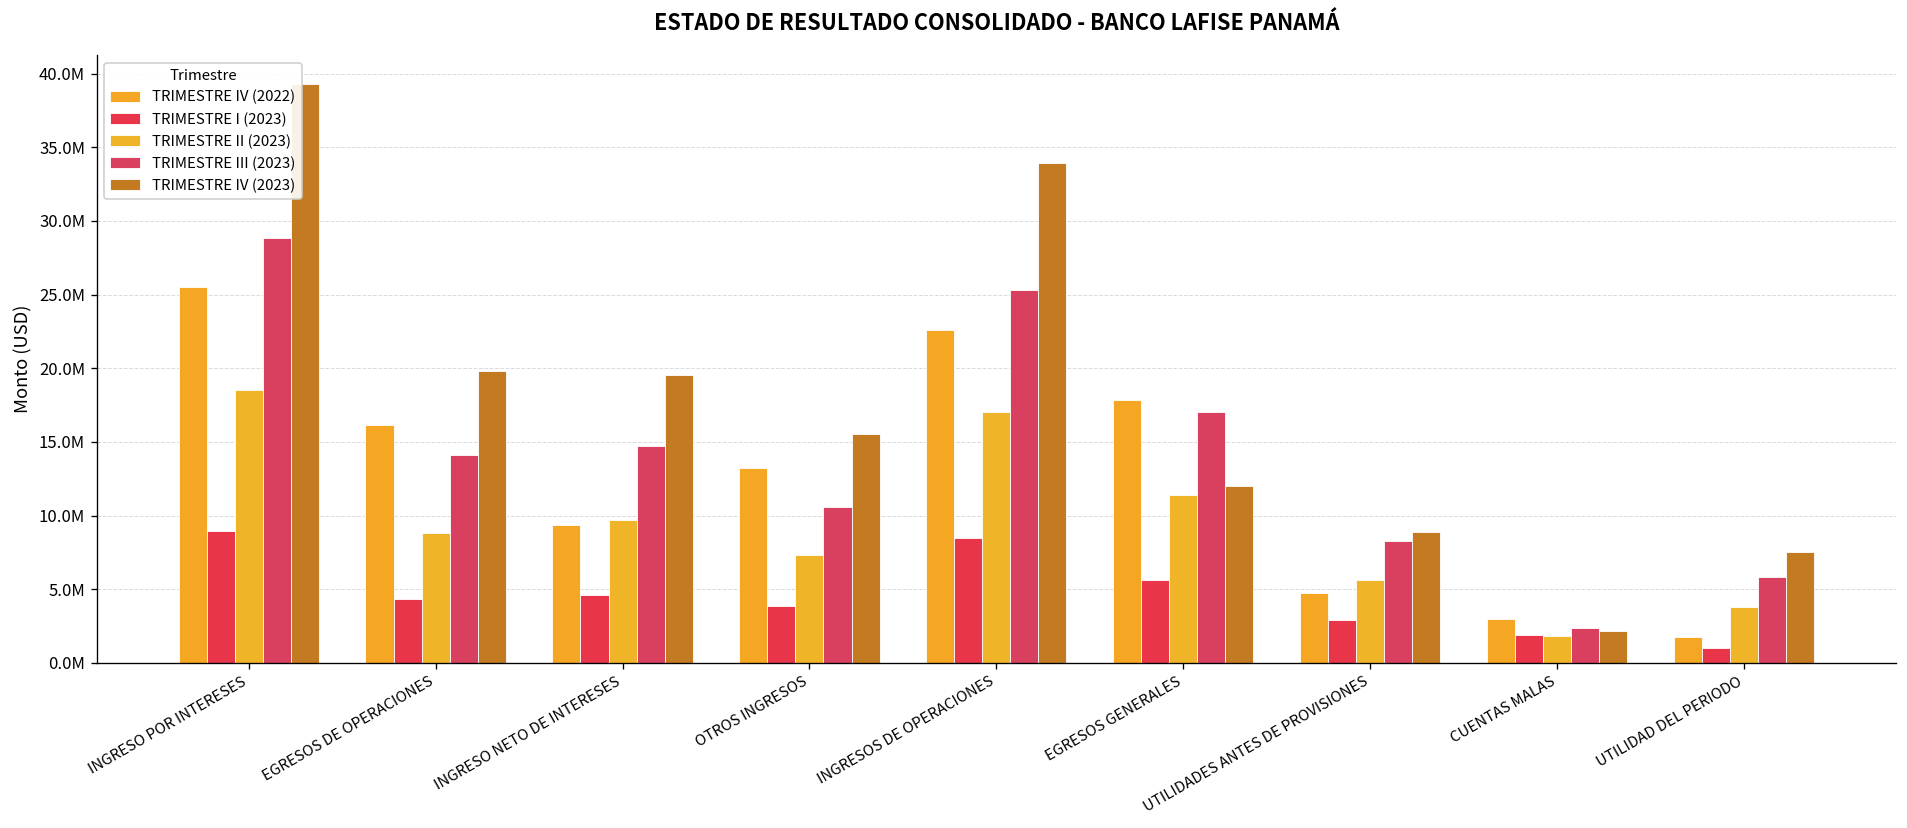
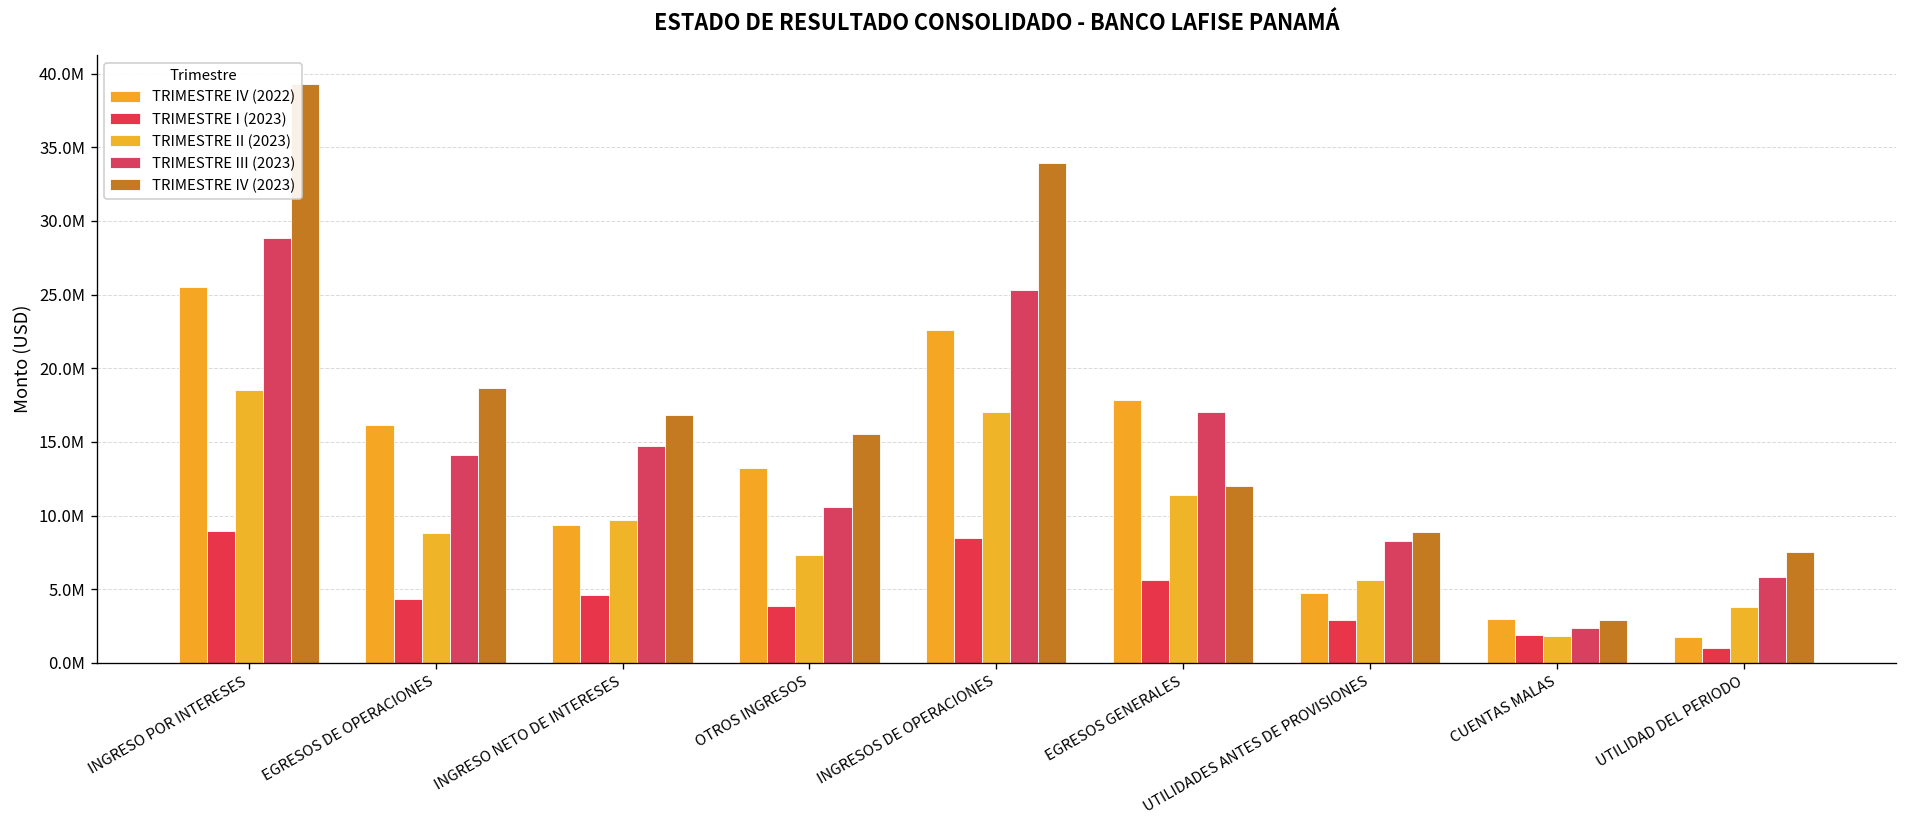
  {
    "TRIMESTRE IV (2023)": {
      "INGRESO POR INTERESES": 39300000,
-     "EGRESOS DE OPERACIONES": 19800000,
-     "INGRESO NETO DE INTERESES": 19500000,
+     "EGRESOS DE OPERACIONES": 18700000,
+     "INGRESO NETO DE INTERESES": 16900000,
      "OTROS INGRESOS": 15500000,
      "INGRESOS DE OPERACIONES": 34000000,
      "EGRESOS GENERALES": 12000000,
      "UTILIDADES ANTES DE PROVISIONES": 8900000,
-     "CUENTAS MALAS": 2200000,
+     "CUENTAS MALAS": 2900000,
      "UTILIDAD DEL PERIODO": 7500000
    }
  }
